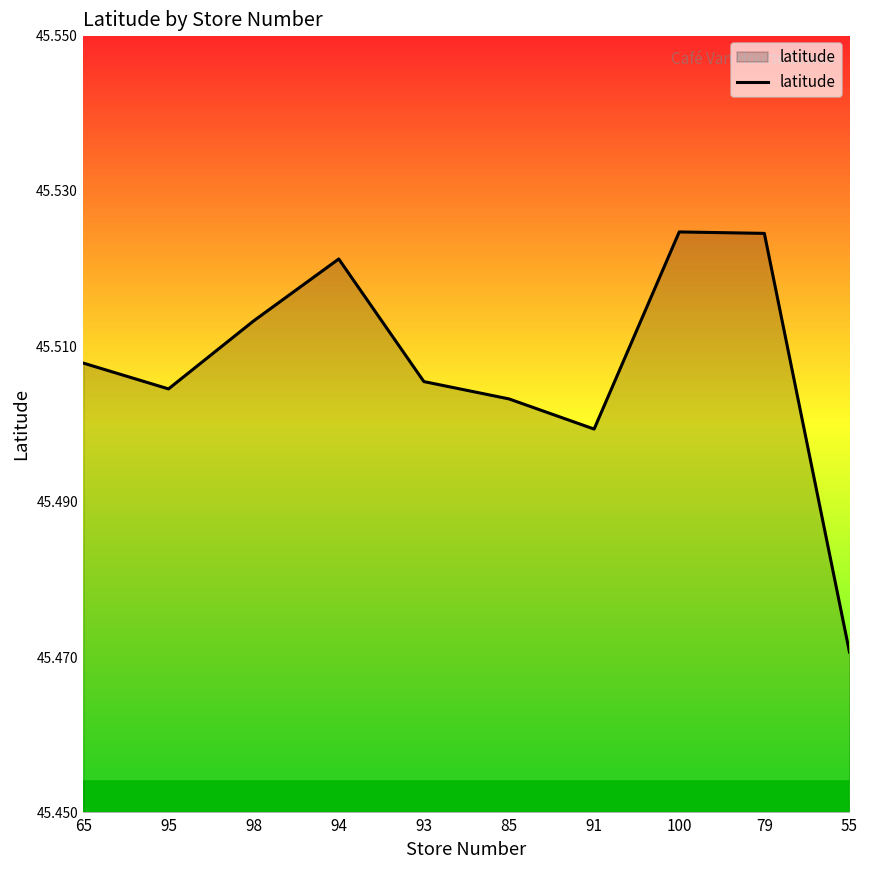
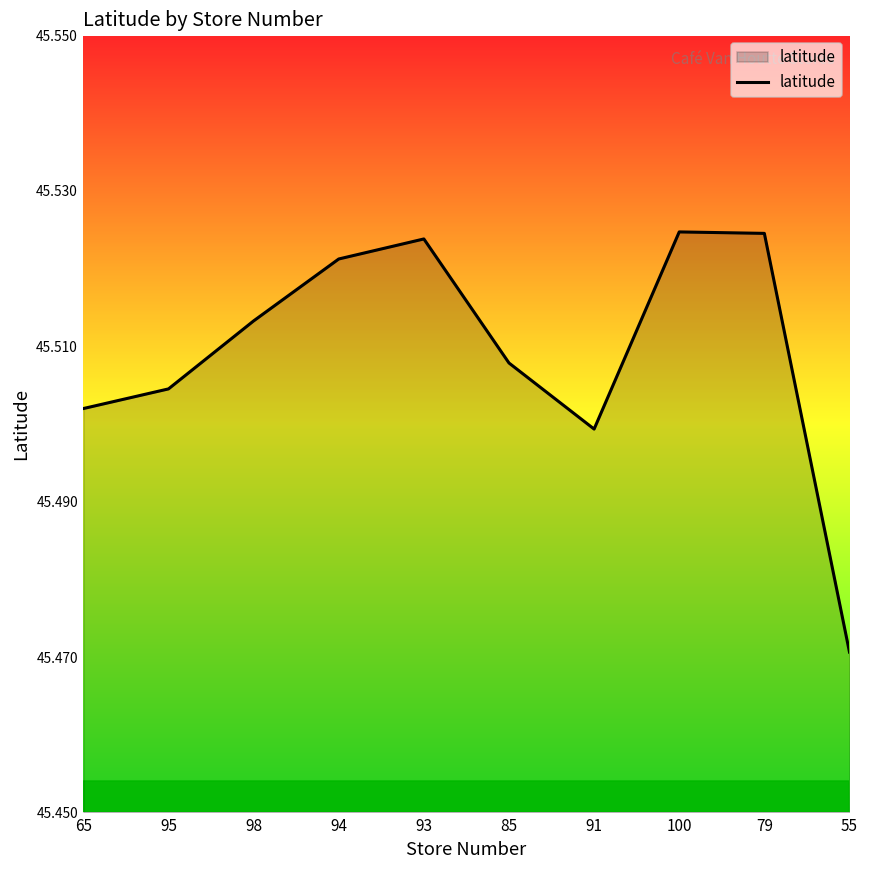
  {
-   "65": 45.508,
+   "65": 45.502,
    "95": 45.505,
    "98": 45.513,
    "94": 45.521,
-   "93": 45.505,
-   "85": 45.503,
+   "93": 45.524,
+   "85": 45.508,
    "91": 45.499,
    "100": 45.525,
    "79": 45.525,
    "55": 45.471
  }
